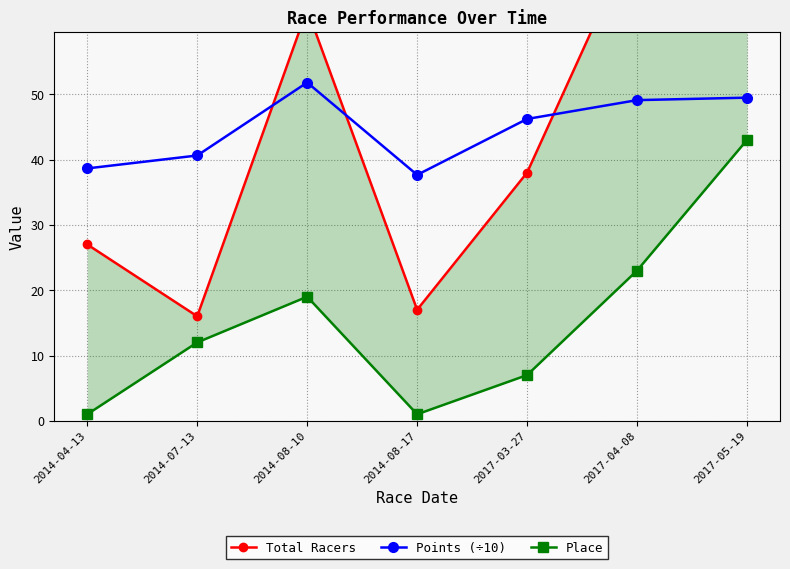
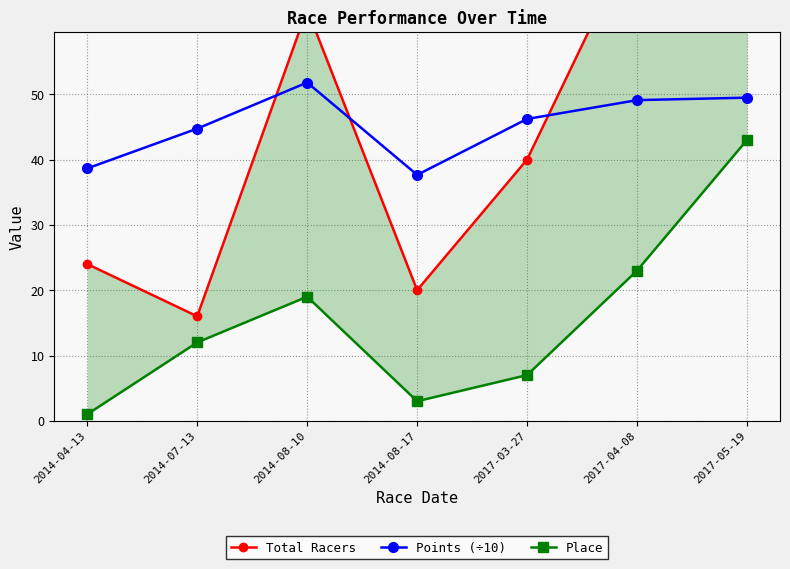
  {
    "Total Racers": {
-     "2014-04-13": 27,
+     "2014-04-13": 24,
      "2014-07-13": 16,
-     "2014-08-17": 17,
-     "2017-03-27": 38
+     "2014-08-17": 20,
+     "2017-03-27": 40
    },
    "Points (÷10)": {
      "2014-04-13": 39,
-     "2014-07-13": 41,
+     "2014-07-13": 45,
      "2014-08-10": 52,
      "2014-08-17": 38,
      "2017-03-27": 46,
      "2017-04-08": 49,
      "2017-05-19": 49
    },
    "Place": {
      "2014-04-13": 1,
      "2014-07-13": 12,
      "2014-08-10": 19,
-     "2014-08-17": 1,
+     "2014-08-17": 3,
      "2017-03-27": 7,
      "2017-04-08": 23,
      "2017-05-19": 43
    }
  }
